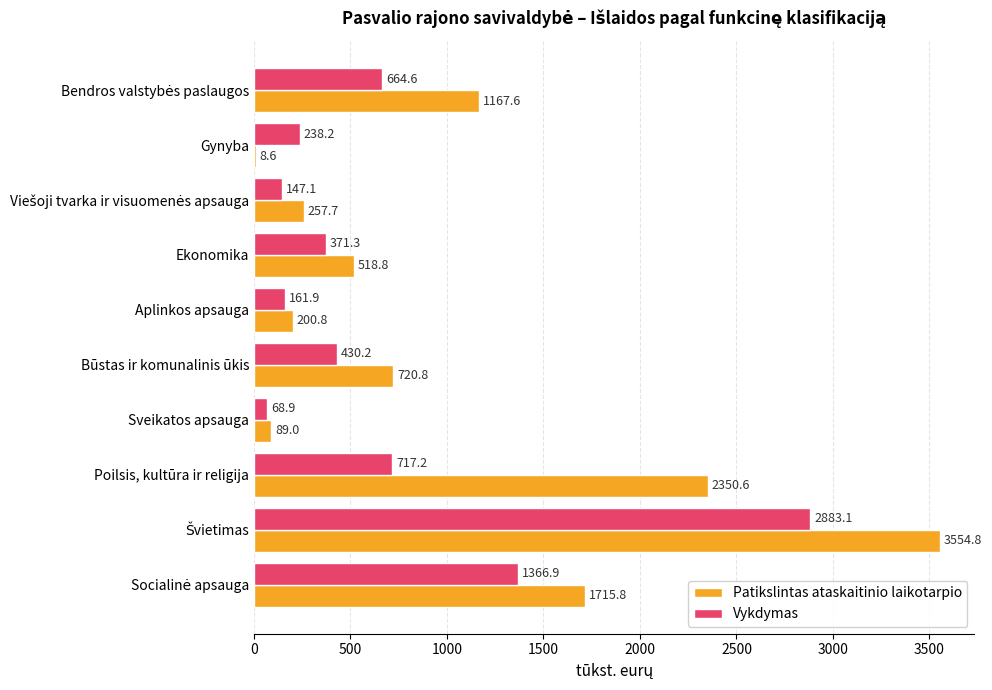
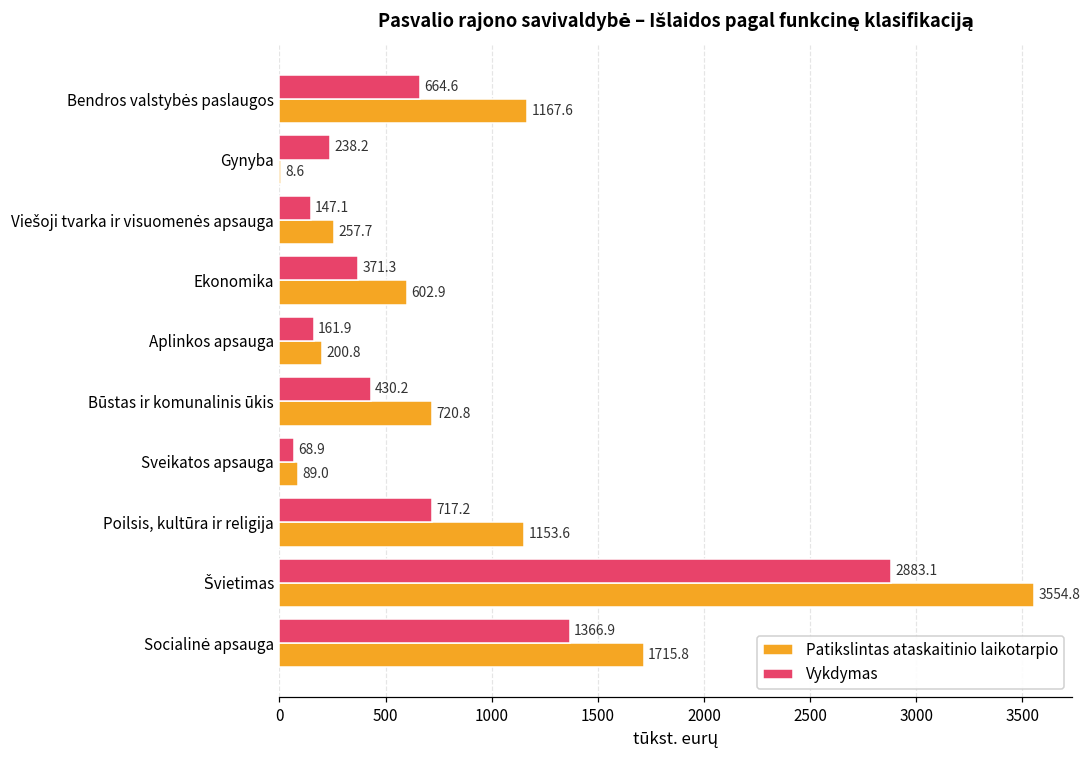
  {
    "Patikslintas ataskaitinio laikotarpio": {
      "Bendros valstybės paslaugos": 1167.6,
      "Gynyba": 8.6,
      "Viešoji tvarka ir visuomenės apsauga": 257.7,
-     "Ekonomika": 518.8,
+     "Ekonomika": 602.9,
      "Aplinkos apsauga": 200.8,
      "Būstas ir komunalinis ūkis": 720.8,
      "Sveikatos apsauga": 89.0,
-     "Poilsis, kultūra ir religija": 2350.6,
+     "Poilsis, kultūra ir religija": 1153.6,
      "Švietimas": 3554.8,
      "Socialinė apsauga": 1715.8
    },
    "Vykdymas": {
      "Bendros valstybės paslaugos": 664.6,
      "Gynyba": 238.2,
      "Viešoji tvarka ir visuomenės apsauga": 147.1,
      "Ekonomika": 371.3,
      "Aplinkos apsauga": 161.9,
      "Būstas ir komunalinis ūkis": 430.2,
      "Sveikatos apsauga": 68.9,
      "Poilsis, kultūra ir religija": 717.2,
      "Švietimas": 2883.1,
      "Socialinė apsauga": 1366.9
    }
  }
